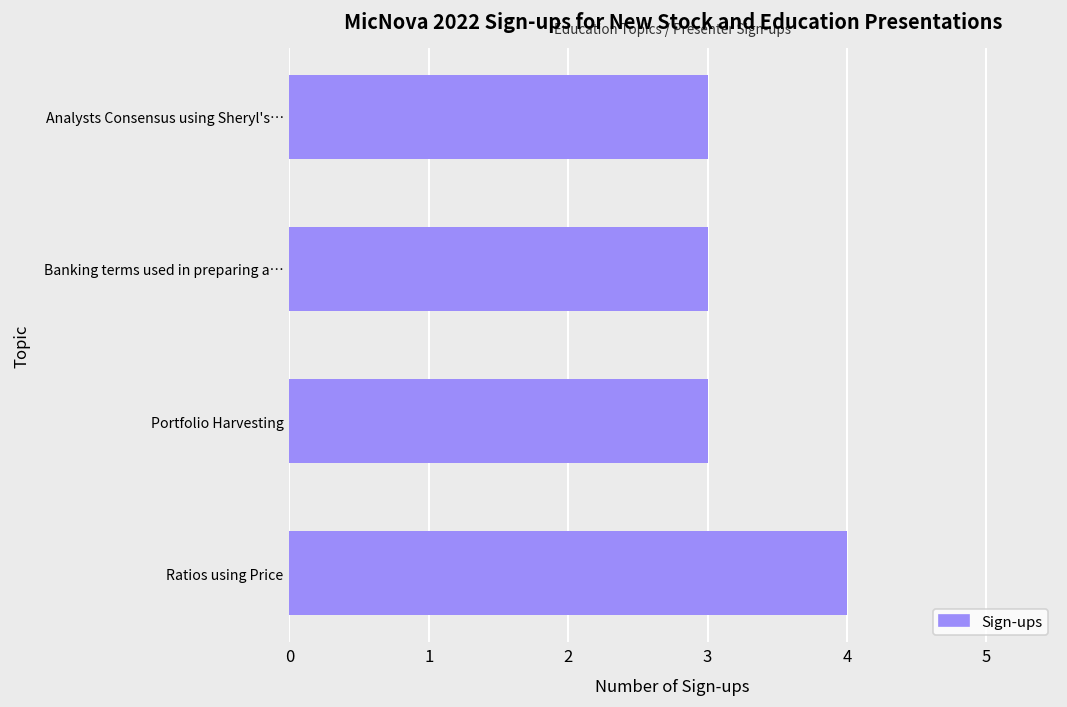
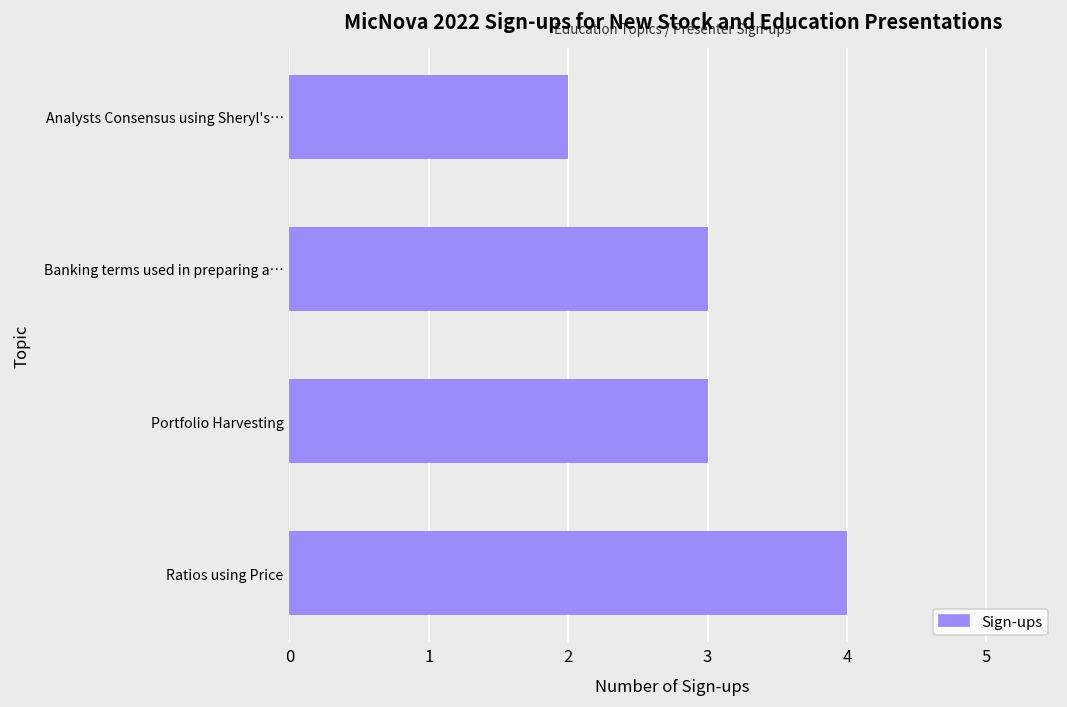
  {
-   "Analysts Consensus using Sheryl's…": 3,
+   "Analysts Consensus using Sheryl's…": 2,
    "Banking terms used in preparing a…": 3,
    "Portfolio Harvesting": 3,
    "Ratios using Price": 4
  }
